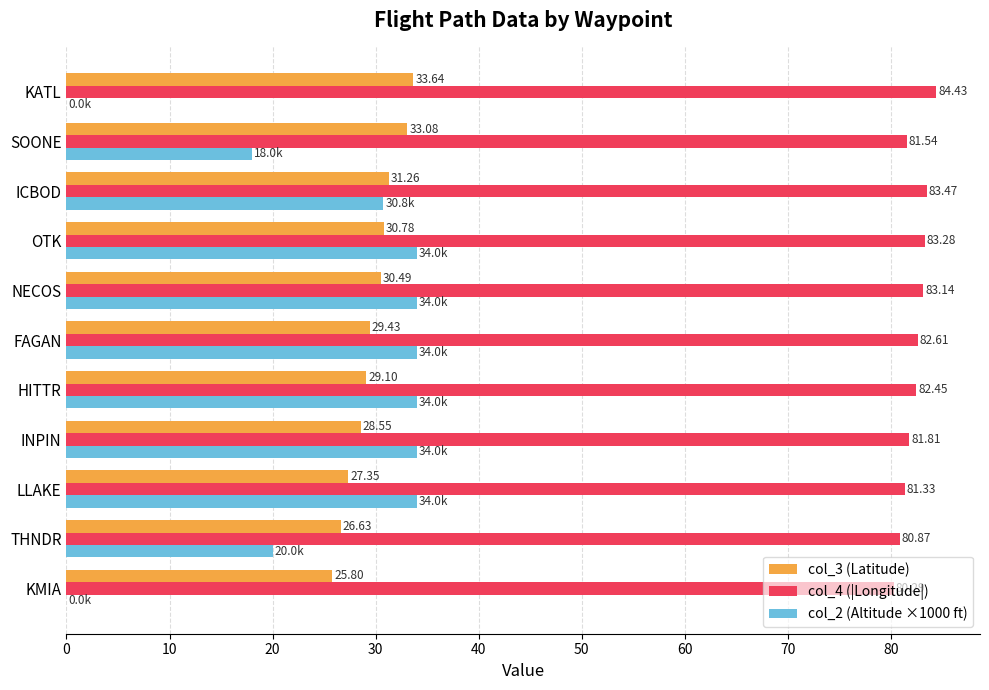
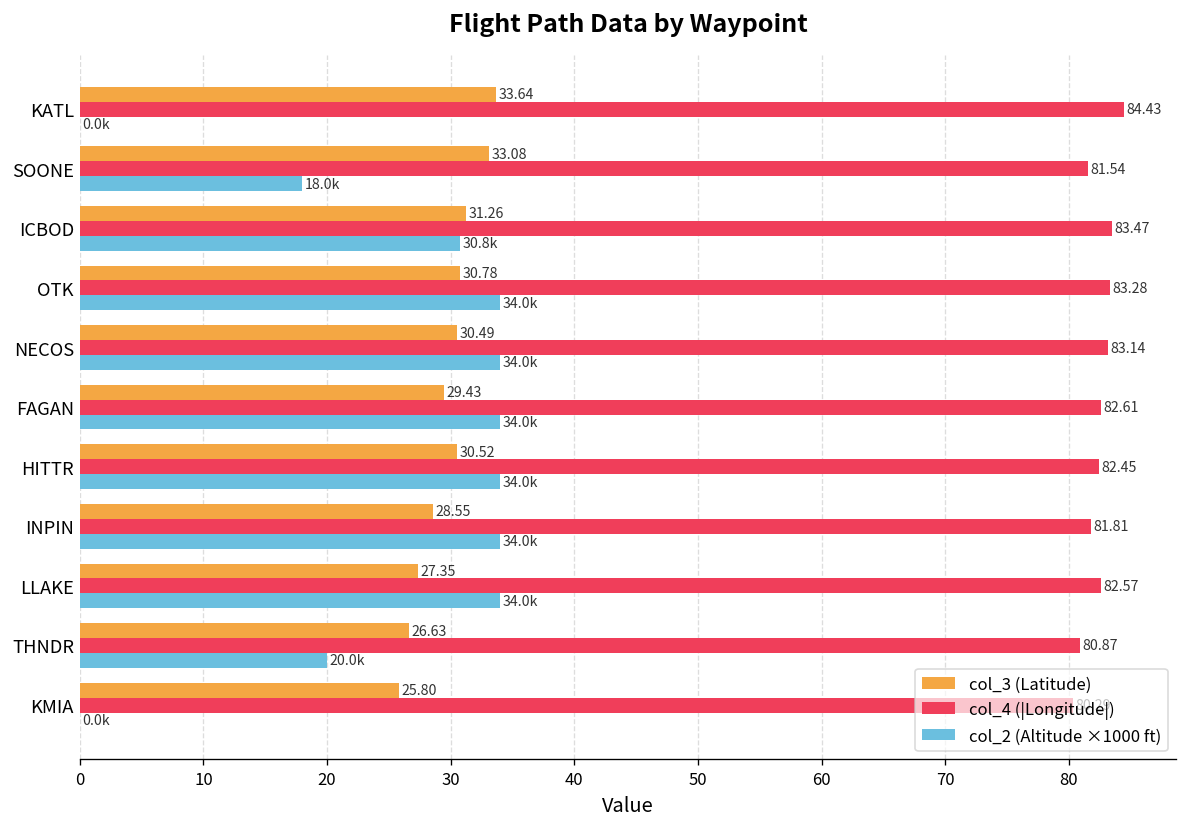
  {
    "col_3 (Latitude)": {
      "KATL": "33.64",
      "SOONE": "33.08",
      "ICBOD": "31.26",
      "OTK": "30.78",
      "NECOS": "30.49",
      "FAGAN": "29.43",
-     "HITTR": "29.10",
+     "HITTR": "30.52",
      "INPIN": "28.55",
      "LLAKE": "27.35",
      "THNDR": "26.63",
      "KMIA": "25.80"
    },
    "col_4 (|Longitude|)": {
      "KATL": "84.43",
      "SOONE": "81.54",
      "ICBOD": "83.47",
      "OTK": "83.28",
      "NECOS": "83.14",
      "FAGAN": "82.61",
      "HITTR": "82.45",
      "INPIN": "81.81",
-     "LLAKE": "81.33",
+     "LLAKE": "82.57",
      "THNDR": "80.87"
    },
    "col_2 (Altitude ×1000 ft)": {
      "KATL": "0.0k",
      "SOONE": "18.0k",
      "ICBOD": "30.8k",
      "OTK": "34.0k",
      "NECOS": "34.0k",
      "FAGAN": "34.0k",
      "HITTR": "34.0k",
      "INPIN": "34.0k",
      "LLAKE": "34.0k",
      "THNDR": "20.0k",
      "KMIA": "0.0k"
    }
  }
